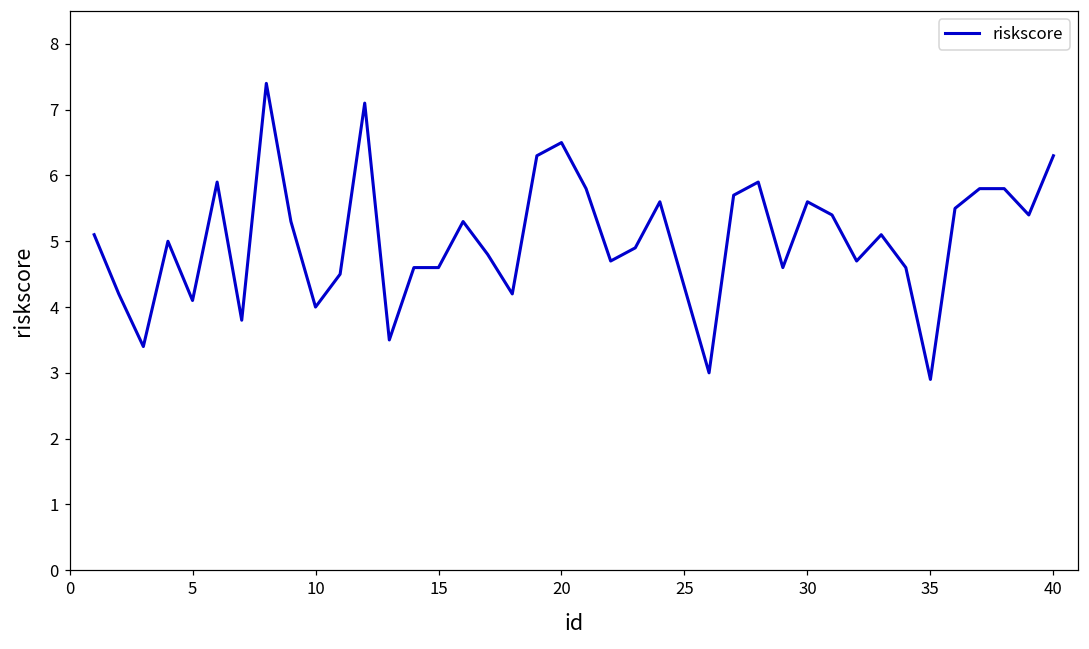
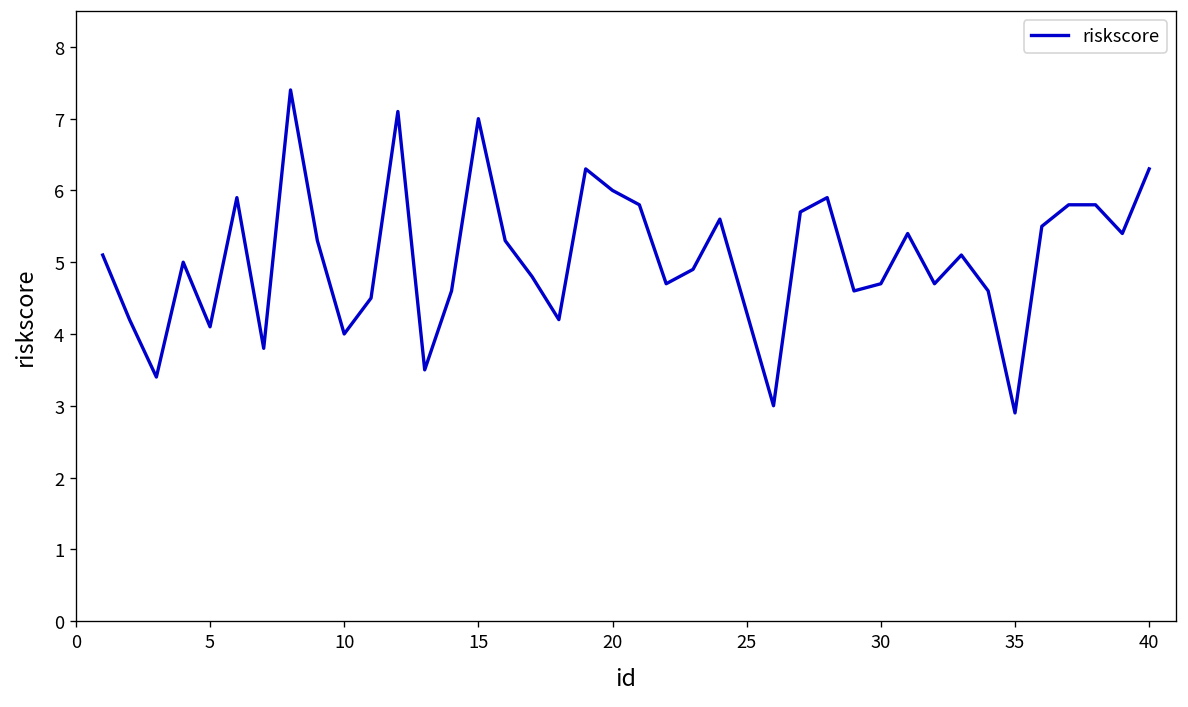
  {
    "5": 4.1,
    "10": 4.0,
-   "15": 4.6,
-   "20": 6.5,
+   "15": 7.0,
+   "20": 6.0,
    "25": 4.3,
-   "30": 5.6,
+   "30": 4.7,
    "35": 2.9,
    "40": 6.3
  }
